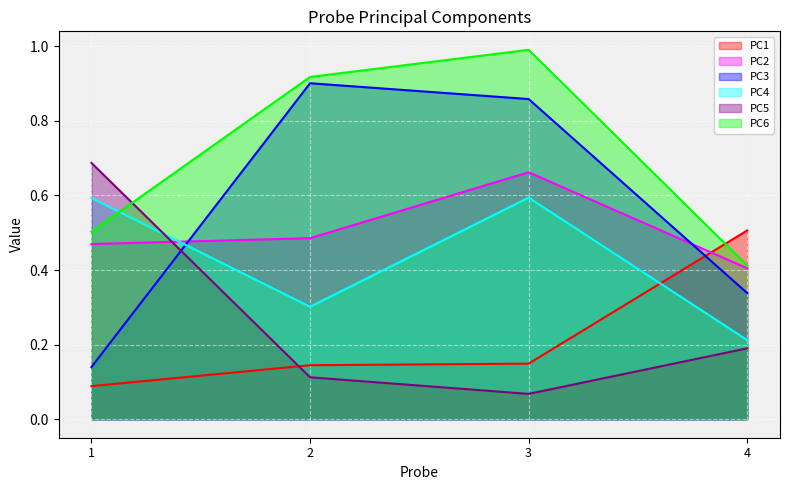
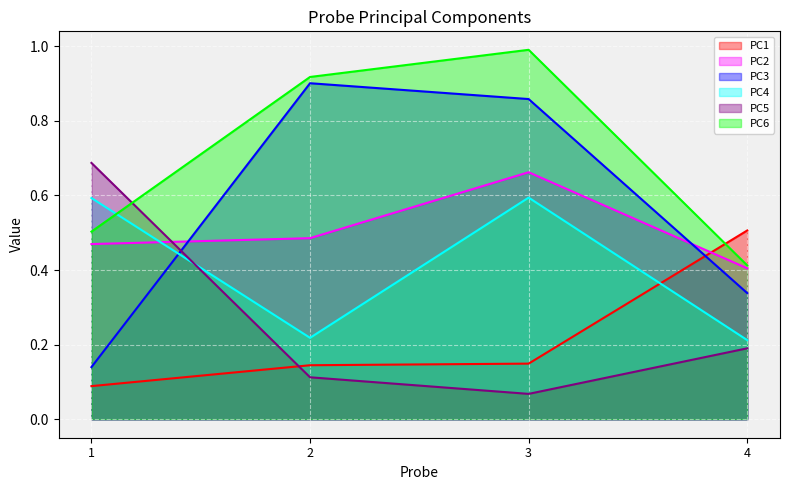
  {
    "PC1": {
      "1": 0.09,
      "2": 0.14,
      "3": 0.15,
      "4": 0.51
    },
    "PC2": {
      "1": 0.47,
      "2": 0.49,
      "3": 0.66,
      "4": 0.40
    },
    "PC3": {
      "1": 0.14,
      "2": 0.90,
      "3": 0.86,
      "4": 0.34
    },
    "PC4": {
      "1": 0.59,
-     "2": 0.30,
+     "2": 0.22,
      "3": 0.59,
      "4": 0.21
    },
    "PC5": {
      "1": 0.69,
      "2": 0.11,
      "3": 0.07,
      "4": 0.19
    },
    "PC6": {
      "1": 0.50,
      "2": 0.92,
      "3": 0.99,
      "4": 0.41
    }
  }
